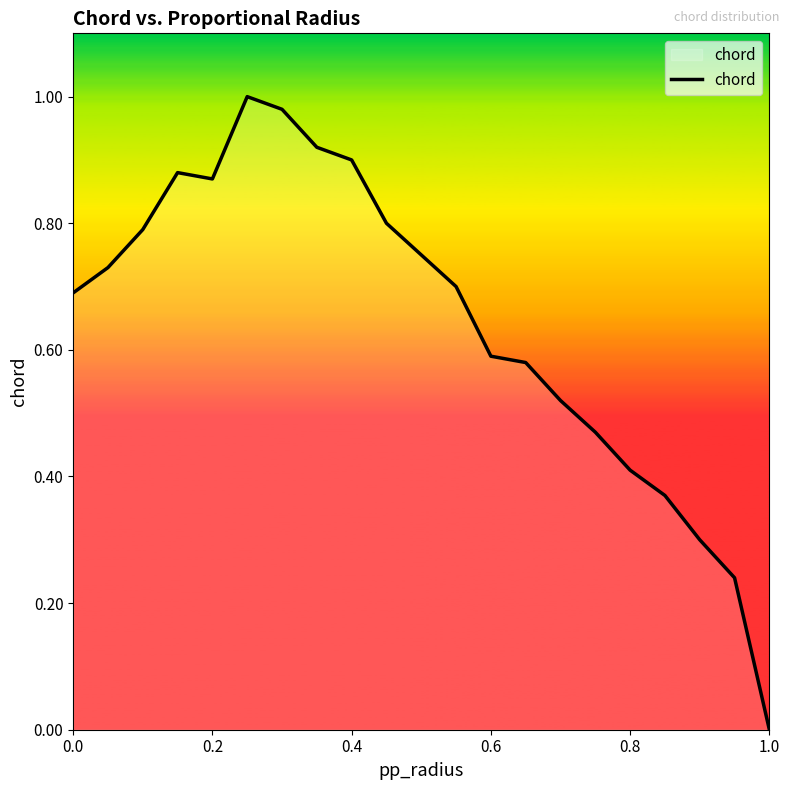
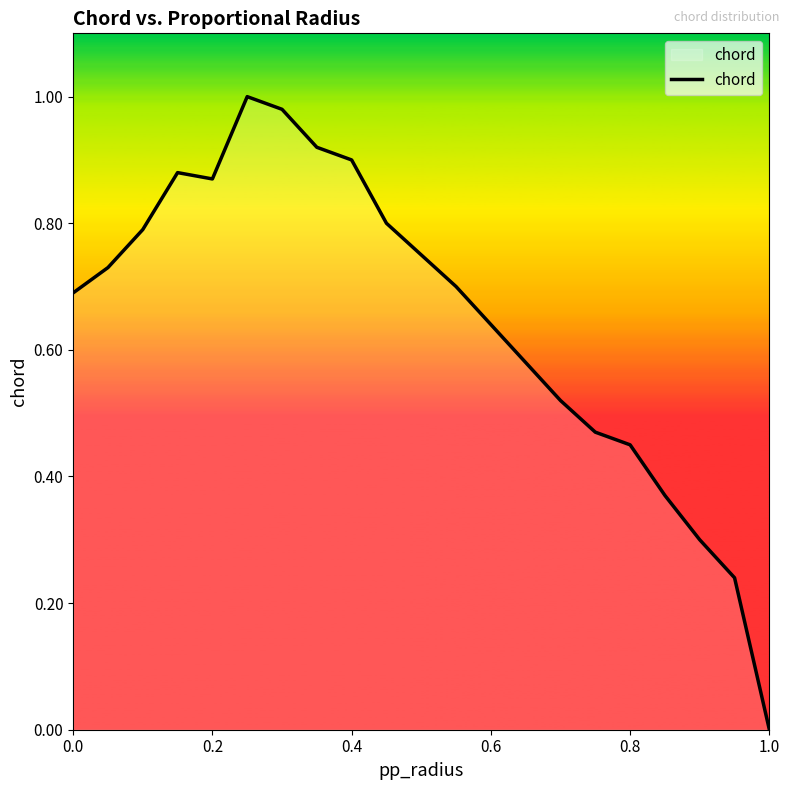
  {
    "0.0": 0.69,
    "0.2": 0.87,
    "0.4": 0.90,
-   "0.6": 0.59,
-   "0.8": 0.41,
+   "0.6": 0.64,
+   "0.8": 0.45,
    "1.0": 0.00
  }
